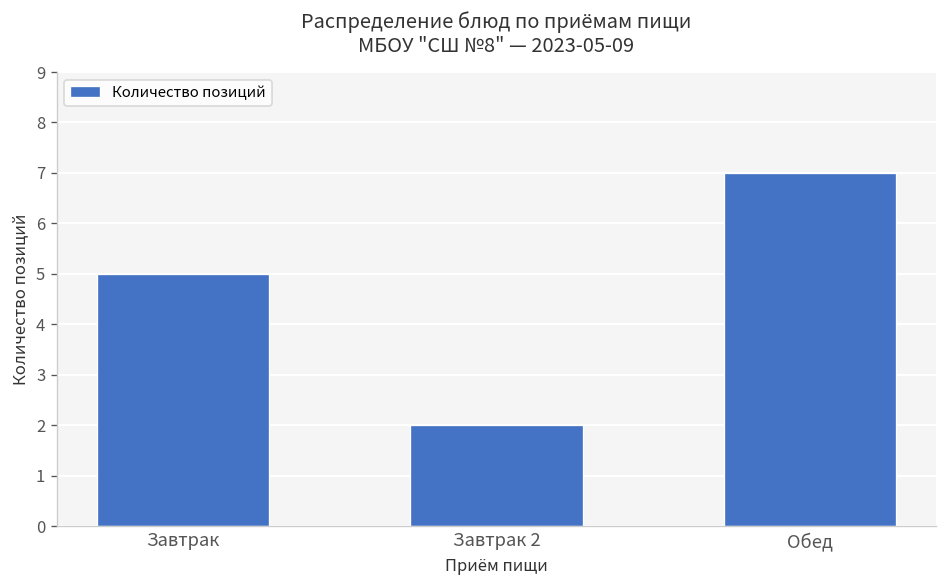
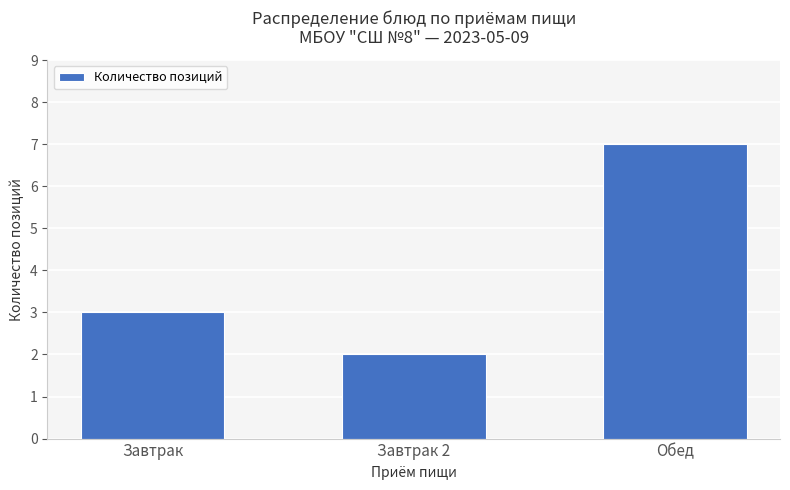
  {
-   "Завтрак": 5,
+   "Завтрак": 3,
    "Завтрак 2": 2,
    "Обед": 7
  }
